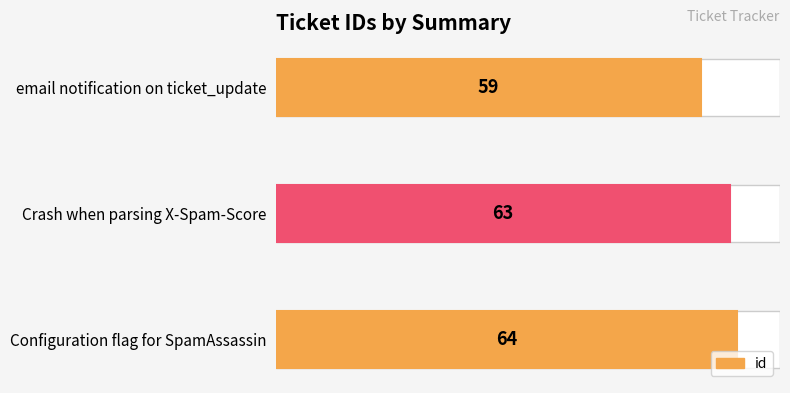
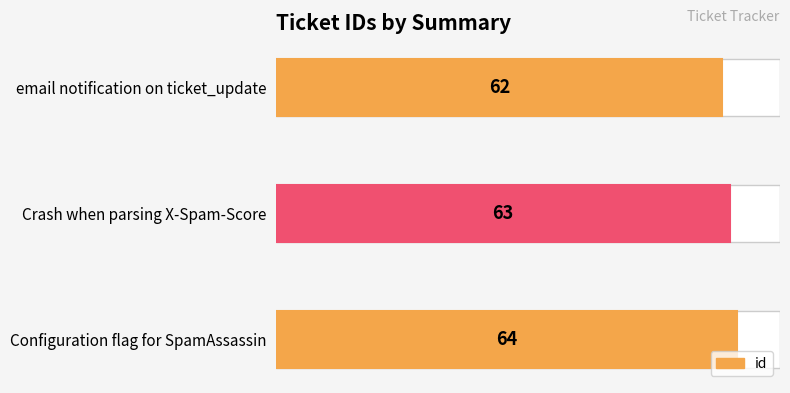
  {
    "id": {
-     "email notification on ticket_update": 59
+     "email notification on ticket_update": 62
    }
  }
